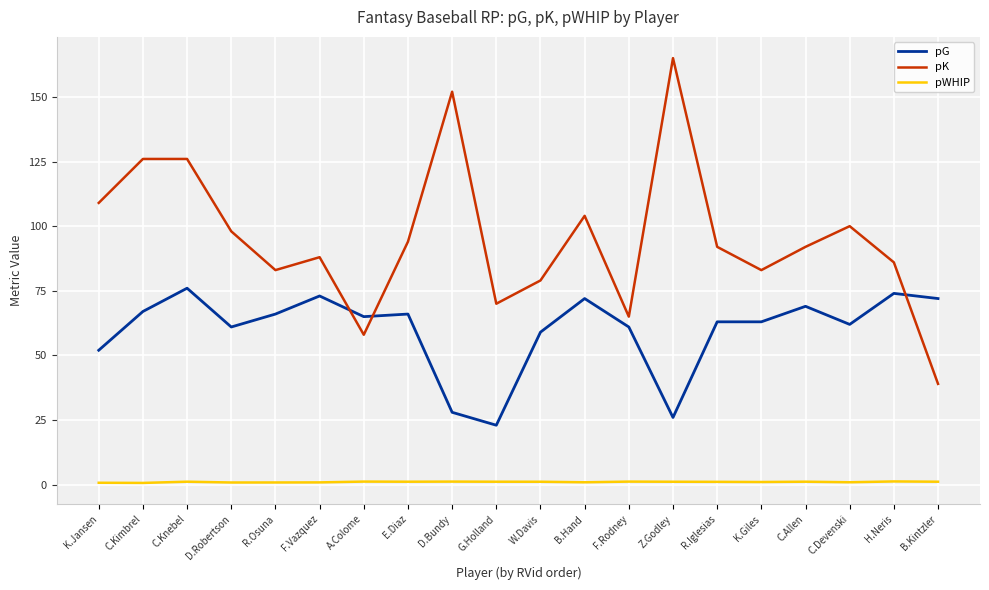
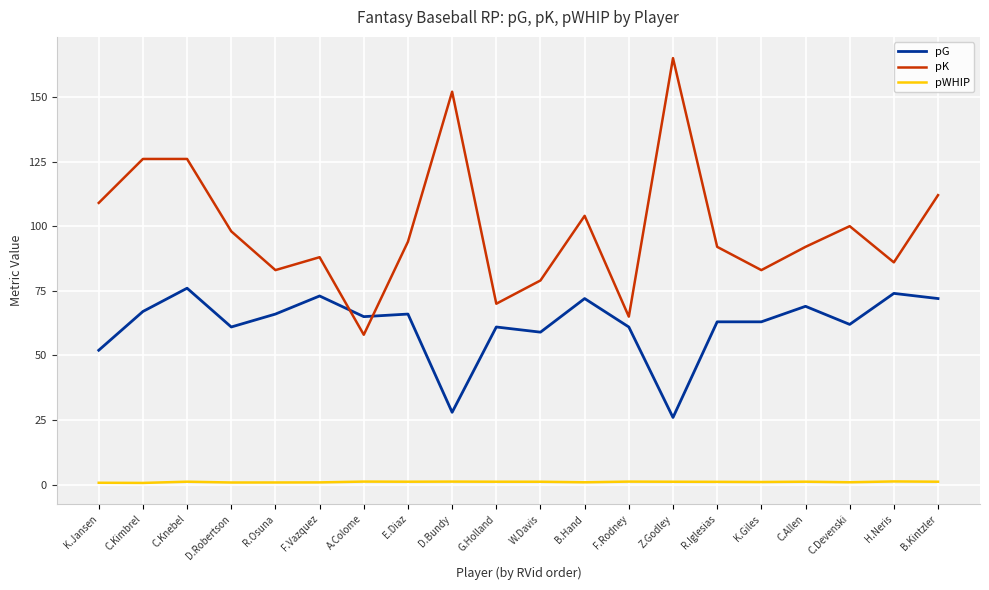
  {
    "pG": {
      "K.Jansen": 52,
      "C.Kimbrel": 67,
      "C.Knebel": 76,
      "D.Robertson": 61,
      "R.Osuna": 66,
      "F.Vazquez": 73,
      "A.Colome": 65,
      "E.Diaz": 66,
      "D.Bundy": 28,
-     "G.Holland": 23,
+     "G.Holland": 61,
      "W.Davis": 59,
      "B.Hand": 72,
      "F.Rodney": 61,
      "Z.Godley": 26,
      "R.Iglesias": 63,
      "K.Giles": 63,
      "C.Allen": 69,
      "C.Devenski": 62,
      "H.Neris": 74,
      "B.Kintzler": 72
    },
    "pK": {
      "K.Jansen": 109,
      "C.Kimbrel": 126,
      "C.Knebel": 126,
      "D.Robertson": 98,
      "R.Osuna": 83,
      "F.Vazquez": 88,
      "A.Colome": 58,
      "E.Diaz": 94,
      "D.Bundy": 152,
      "G.Holland": 70,
      "W.Davis": 79,
      "B.Hand": 104,
      "F.Rodney": 65,
      "Z.Godley": 165,
      "R.Iglesias": 92,
      "K.Giles": 83,
      "C.Allen": 92,
      "C.Devenski": 100,
      "H.Neris": 86,
-     "B.Kintzler": 39
+     "B.Kintzler": 112
    },
    "pWHIP": {
      "K.Jansen": 1,
      "C.Kimbrel": 1,
      "C.Knebel": 1,
      "D.Robertson": 1,
      "R.Osuna": 1,
      "F.Vazquez": 1,
      "A.Colome": 1,
      "E.Diaz": 1,
      "D.Bundy": 1,
      "G.Holland": 1,
      "W.Davis": 1,
      "B.Hand": 1,
      "F.Rodney": 1,
      "Z.Godley": 1,
      "R.Iglesias": 1,
      "K.Giles": 1,
      "C.Allen": 1,
      "C.Devenski": 1,
      "H.Neris": 1,
      "B.Kintzler": 1
    }
  }
